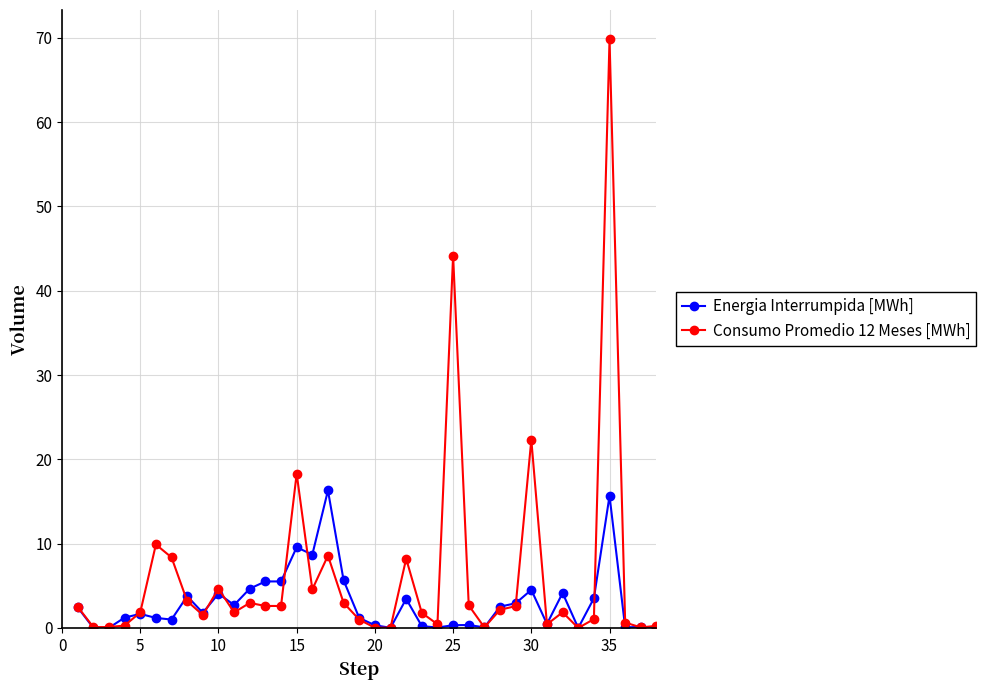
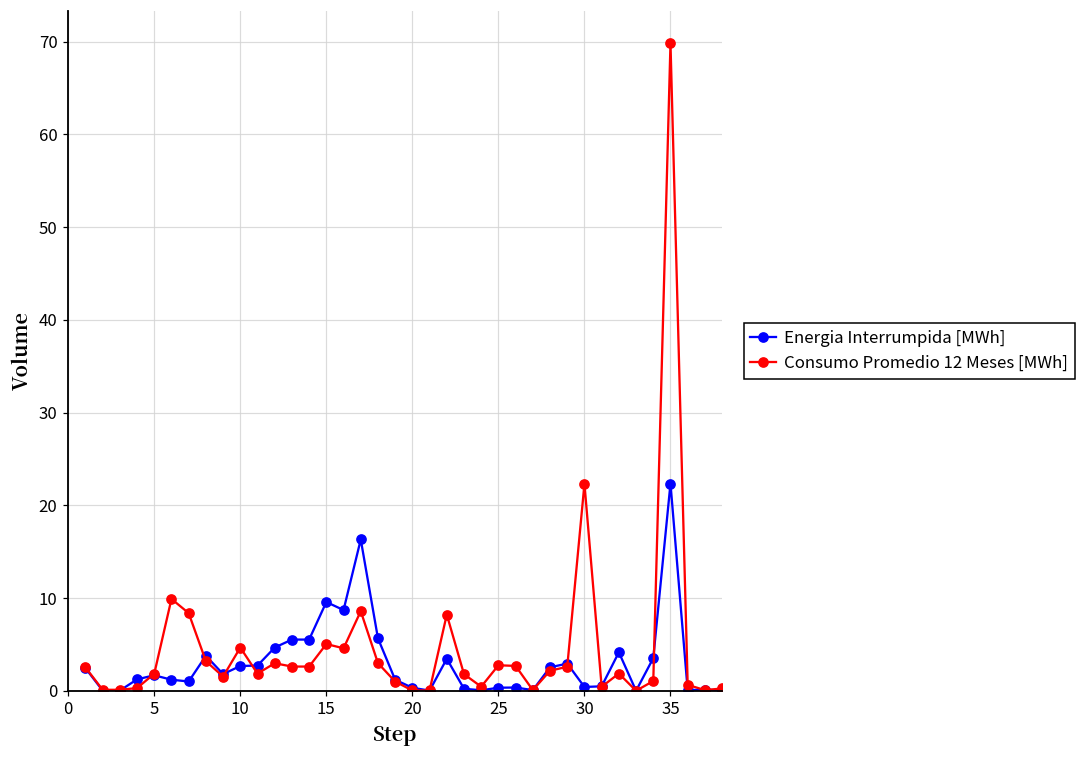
  {
    "Energia Interrumpida [MWh]": {
-     "10": 4,
+     "10": 3,
      "15": 10,
      "25": 0,
-     "30": 5,
-     "35": 16
+     "30": 0,
+     "35": 22
    },
    "Consumo Promedio 12 Meses [MWh]": {
      "10": 5,
-     "15": 18,
-     "25": 44,
+     "15": 5,
+     "25": 3,
      "30": 22,
      "35": 70
    }
  }
